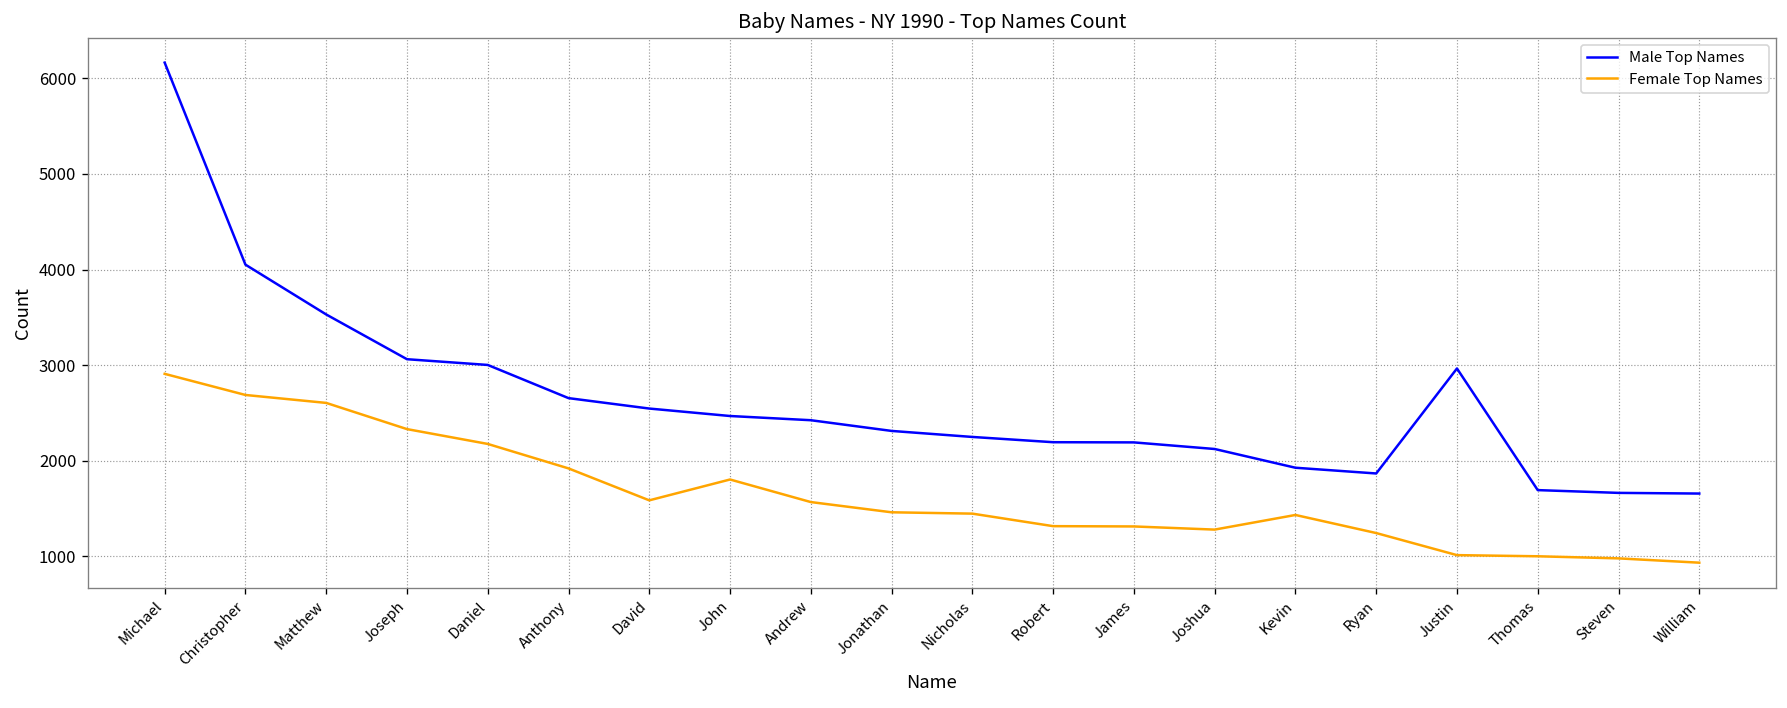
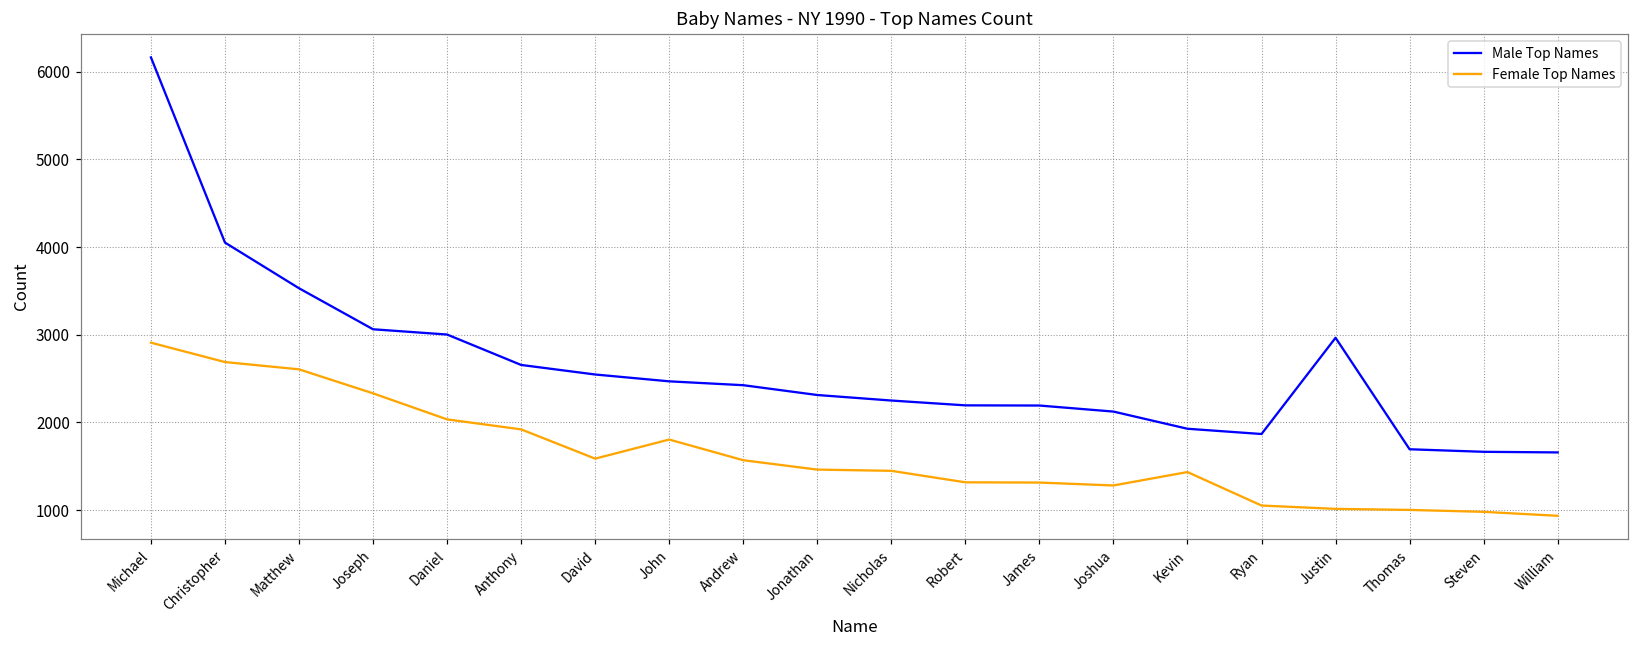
  {
    "Male Top Names": {
      "Michael": 6200,
      "Christopher": 4100,
      "Matthew": 3500,
      "Joseph": 3100,
      "Daniel": 3000,
      "Anthony": 2700,
      "David": 2500,
      "John": 2500,
      "Andrew": 2400,
      "Jonathan": 2300,
      "Nicholas": 2200,
      "Robert": 2200,
      "James": 2200,
      "Joshua": 2100,
      "Kevin": 1900,
      "Ryan": 1900,
      "Justin": 3000,
      "Thomas": 1700,
      "Steven": 1700,
      "William": 1700
    },
    "Female Top Names": {
      "Michael": 2900,
      "Christopher": 2700,
      "Matthew": 2600,
      "Joseph": 2300,
-     "Daniel": 2200,
+     "Daniel": 2000,
      "Anthony": 1900,
      "David": 1600,
      "John": 1800,
      "Andrew": 1600,
      "Jonathan": 1500,
      "Nicholas": 1400,
      "Robert": 1300,
      "James": 1300,
      "Joshua": 1300,
      "Kevin": 1400,
-     "Ryan": 1200,
+     "Ryan": 1100,
      "Justin": 1000,
      "Thomas": 1000,
      "Steven": 1000,
      "William": 900
    }
  }
